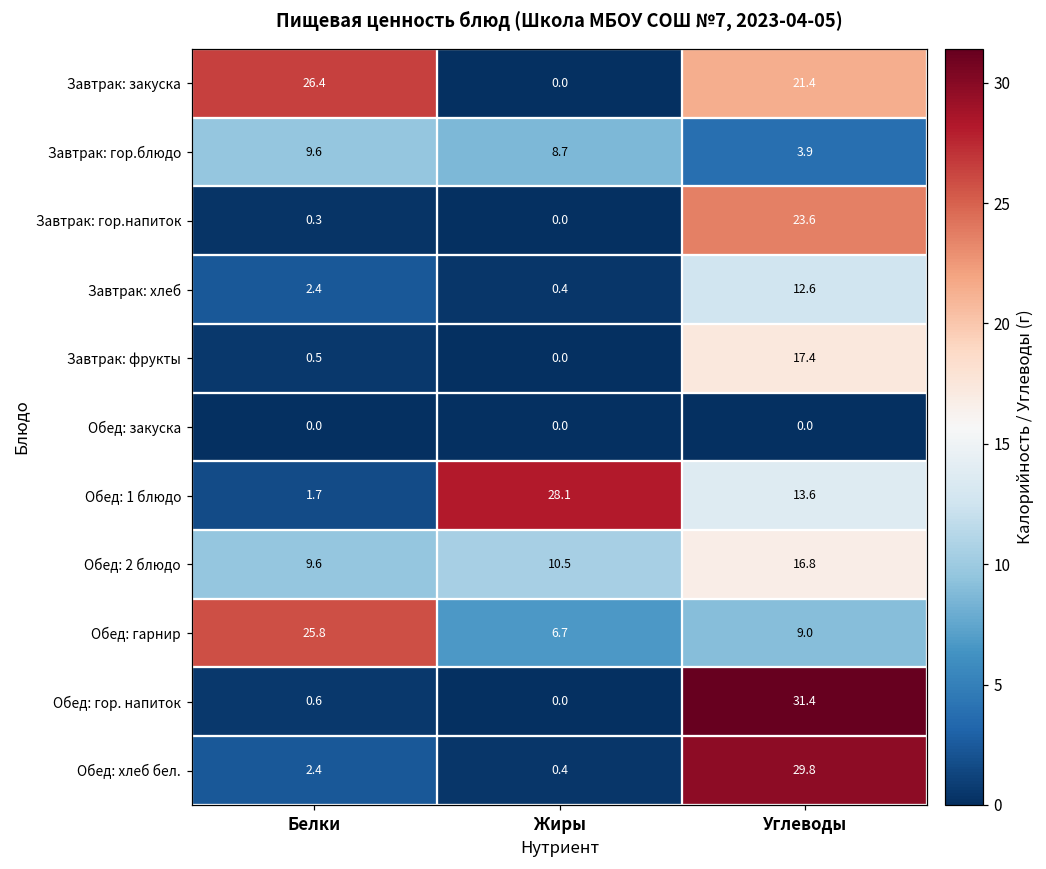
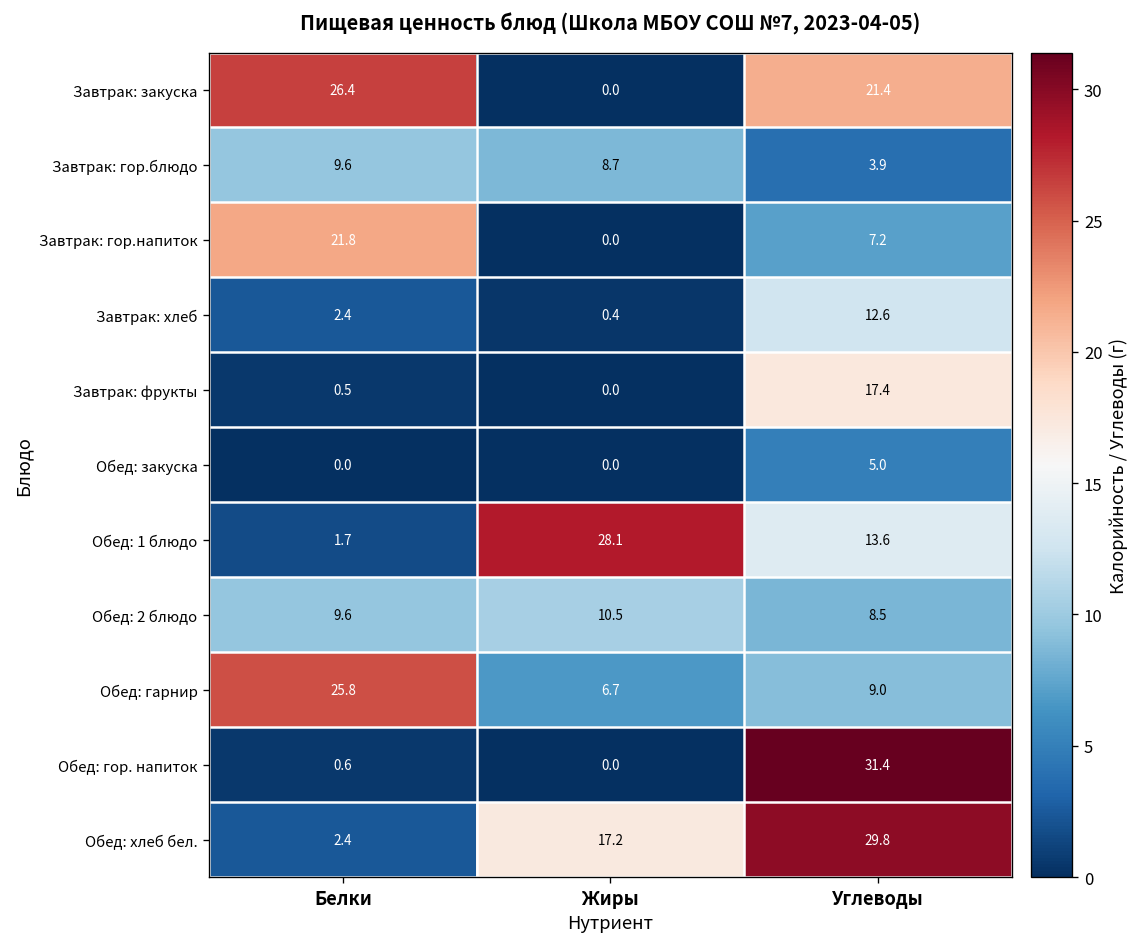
  {
    "Завтрак: закуска": {
      "Белки": 26.4,
      "Жиры": 0.0,
      "Углеводы": 21.4
    },
    "Завтрак: гор.блюдо": {
      "Белки": 9.6,
      "Жиры": 8.7,
      "Углеводы": 3.9
    },
    "Завтрак: гор.напиток": {
-     "Белки": 0.3,
+     "Белки": 21.8,
      "Жиры": 0.0,
-     "Углеводы": 23.6
+     "Углеводы": 7.2
    },
    "Завтрак: хлеб": {
      "Белки": 2.4,
      "Жиры": 0.4,
      "Углеводы": 12.6
    },
    "Завтрак: фрукты": {
      "Белки": 0.5,
      "Жиры": 0.0,
      "Углеводы": 17.4
    },
    "Обед: закуска": {
      "Белки": 0.0,
      "Жиры": 0.0,
-     "Углеводы": 0.0
+     "Углеводы": 5.0
    },
    "Обед: 1 блюдо": {
      "Белки": 1.7,
      "Жиры": 28.1,
      "Углеводы": 13.6
    },
    "Обед: 2 блюдо": {
      "Белки": 9.6,
      "Жиры": 10.5,
-     "Углеводы": 16.8
+     "Углеводы": 8.5
    },
    "Обед: гарнир": {
      "Белки": 25.8,
      "Жиры": 6.7,
      "Углеводы": 9.0
    },
    "Обед: гор. напиток": {
      "Белки": 0.6,
      "Жиры": 0.0,
      "Углеводы": 31.4
    },
    "Обед: хлеб бел.": {
      "Белки": 2.4,
-     "Жиры": 0.4,
+     "Жиры": 17.2,
      "Углеводы": 29.8
    }
  }
